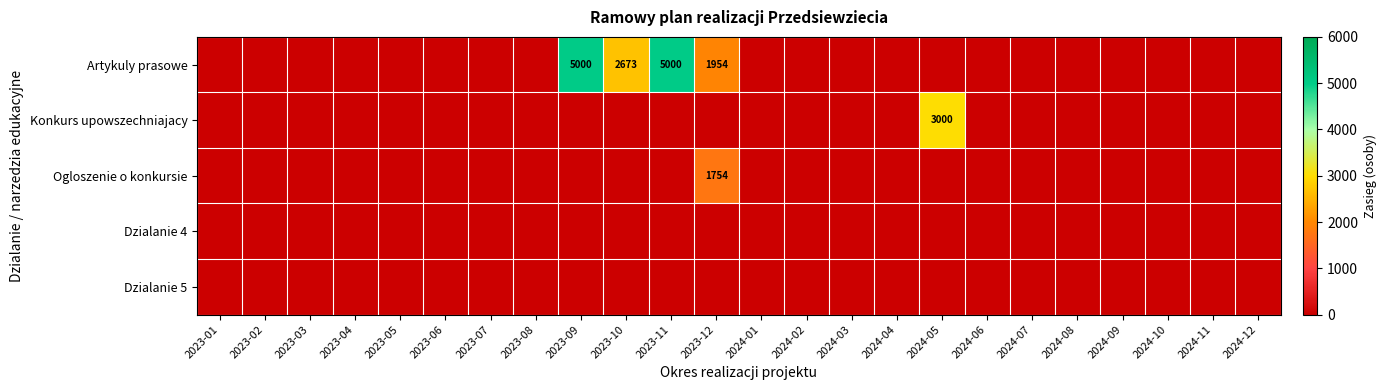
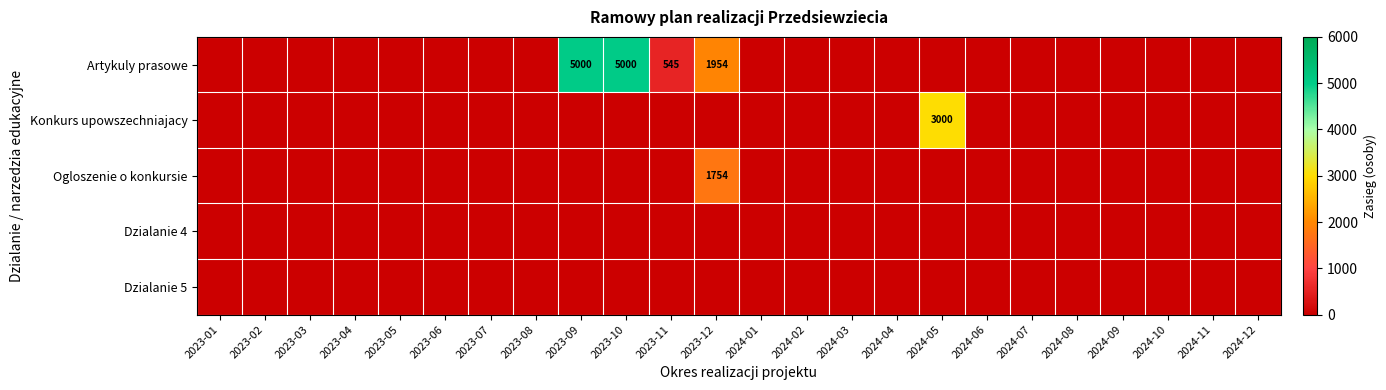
  {
    "Artykuly prasowe": {
      "2023-09": 5000,
-     "2023-10": 2673,
-     "2023-11": 5000,
+     "2023-10": 5000,
+     "2023-11": 545,
      "2023-12": 1954
    },
    "Konkurs upowszechniajacy": {
      "2024-05": 3000
    },
    "Ogloszenie o konkursie": {
      "2023-12": 1754
    }
  }
